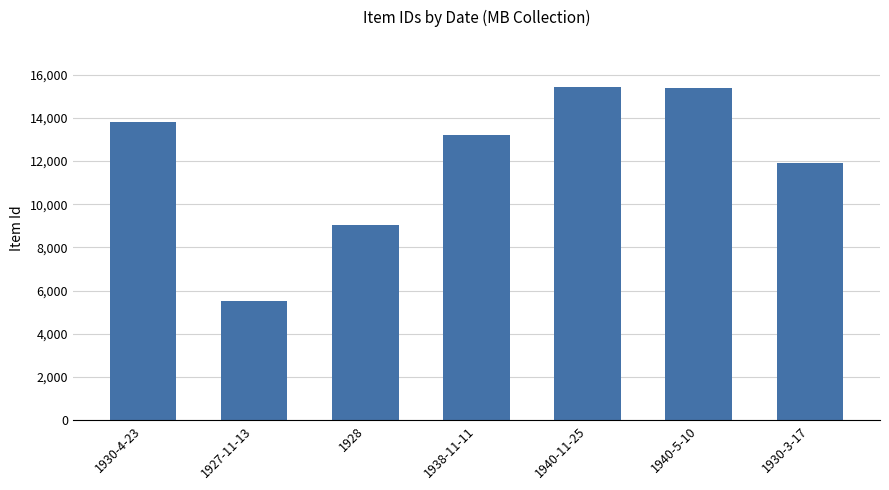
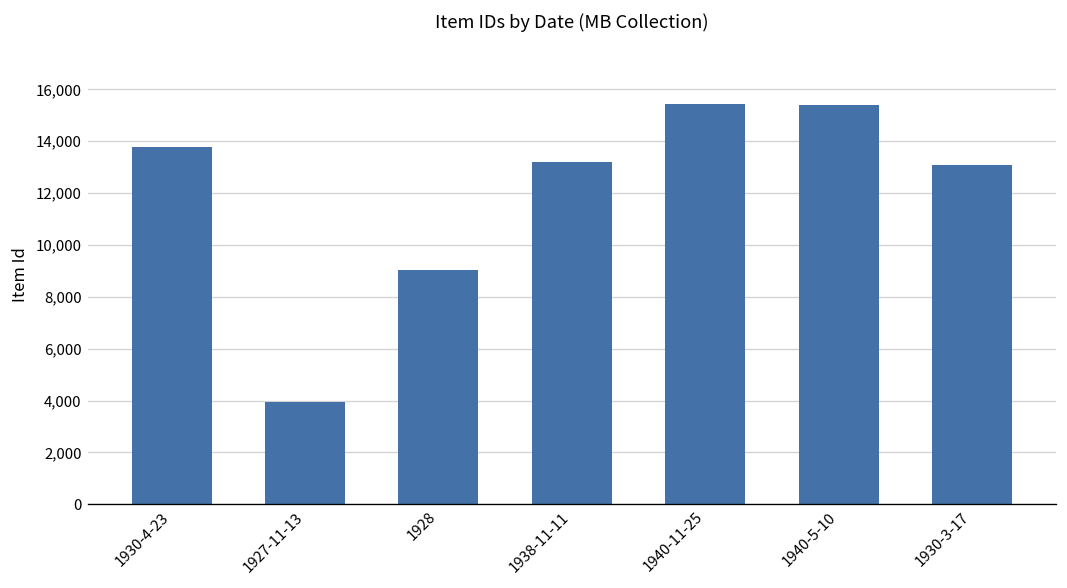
  {
    "1930-4-23": "13,800",
-   "1927-11-13": "5,500",
+   "1927-11-13": "3,900",
    "1928": "9,000",
    "1938-11-11": "13,200",
    "1940-11-25": "15,400",
    "1940-5-10": "15,400",
-   "1930-3-17": "11,900"
+   "1930-3-17": "13,100"
  }
